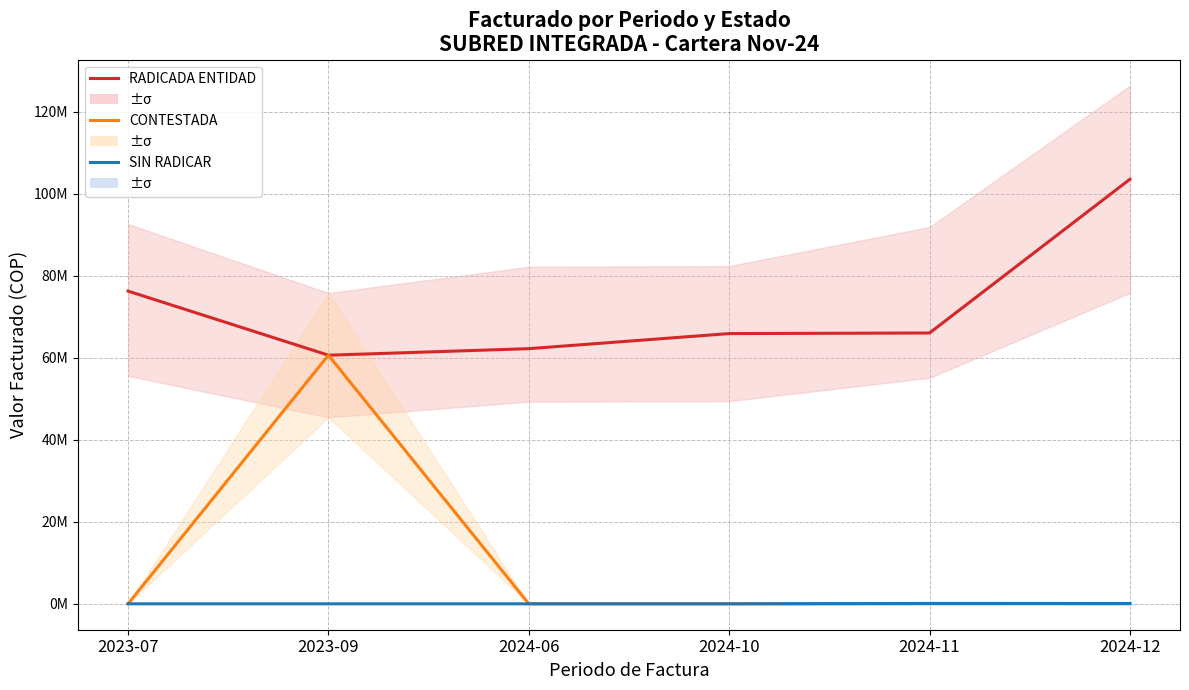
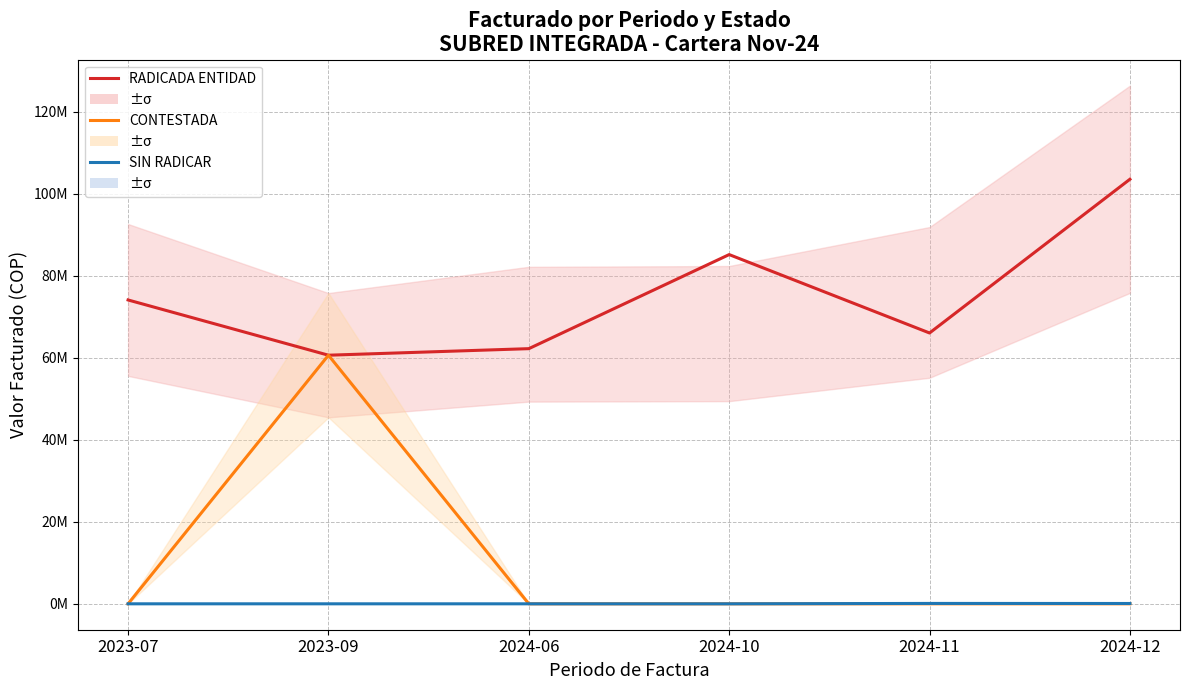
  {
    "RADICADA ENTIDAD": {
-     "2023-07": 76000000,
+     "2023-07": 74000000,
      "2024-06": 62000000,
-     "2024-10": 66000000,
+     "2024-10": 85000000,
      "2024-11": 66000000,
      "2024-12": 104000000
    }
  }
